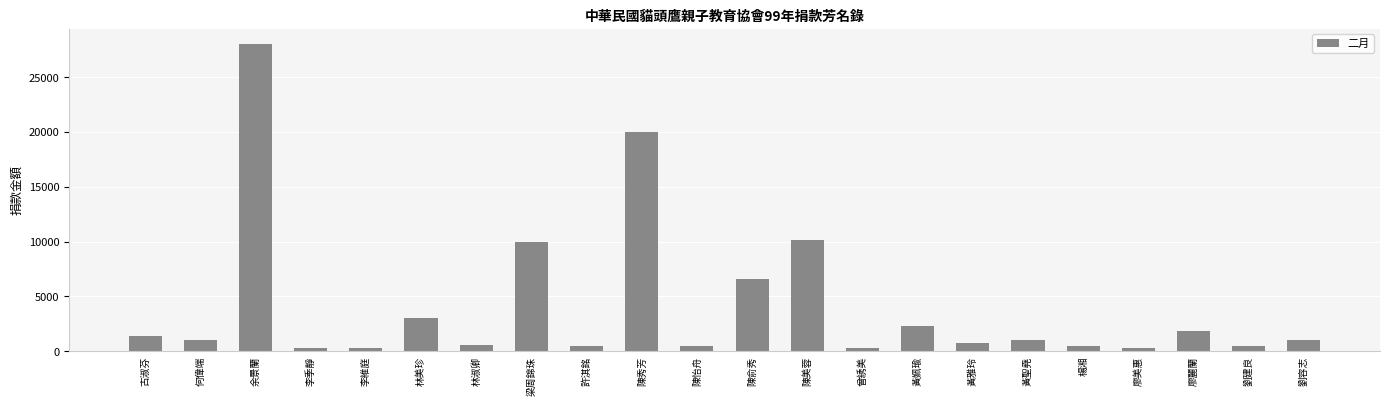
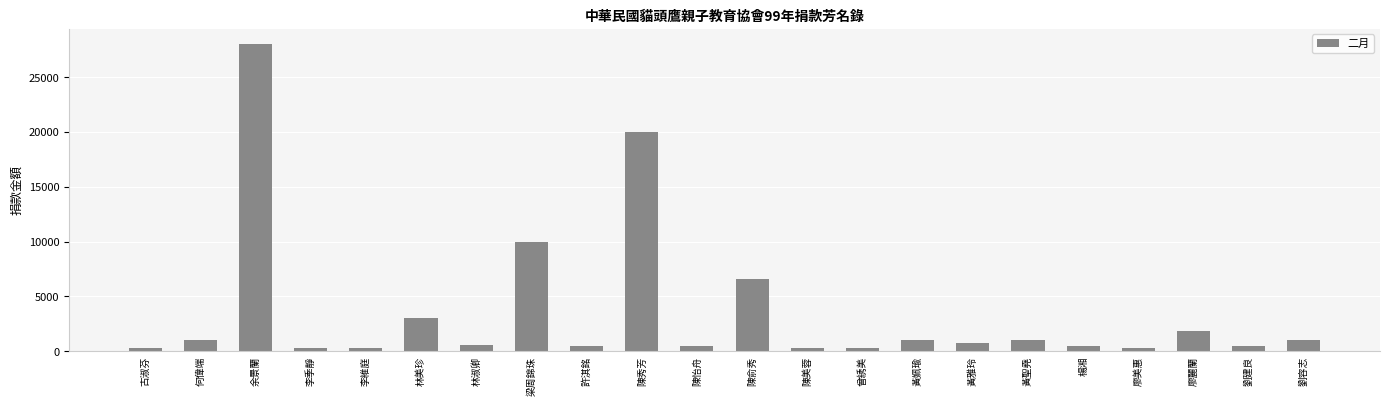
  {
-   "古淑芬": 1300,
+   "古淑芬": 300,
    "何偉端": 1000,
    "余景蘭": 28000,
    "李季靜": 300,
    "李維庭": 300,
    "林美珍": 3000,
    "林淑卿": 600,
    "梁周錦珠": 10000,
    "許淇銘": 500,
    "陳秀芳": 20000,
    "陳怡舟": 500,
    "陳俞秀": 6500,
-   "陳美蓉": 10200,
+   "陳美蓉": 300,
    "曾綉美": 300,
-   "黃姵瑜": 2300,
+   "黃姵瑜": 1000,
    "黃雅玲": 700,
    "黃聖堯": 1000,
    "楊湘": 500,
    "廖美惠": 300,
    "廖麗蘭": 1800,
    "劉建良": 500,
    "劉容志": 1000
  }
